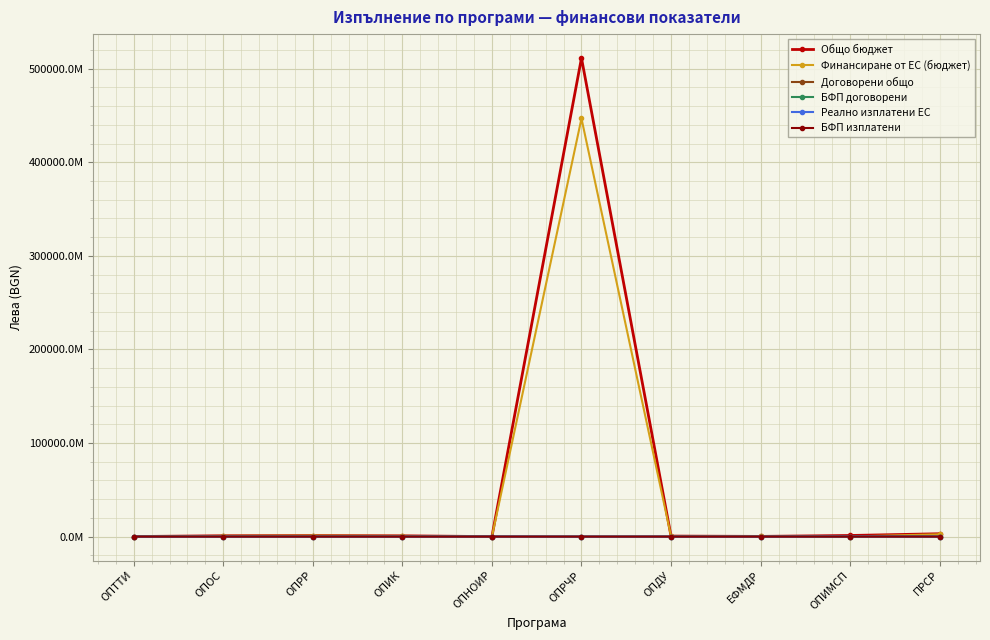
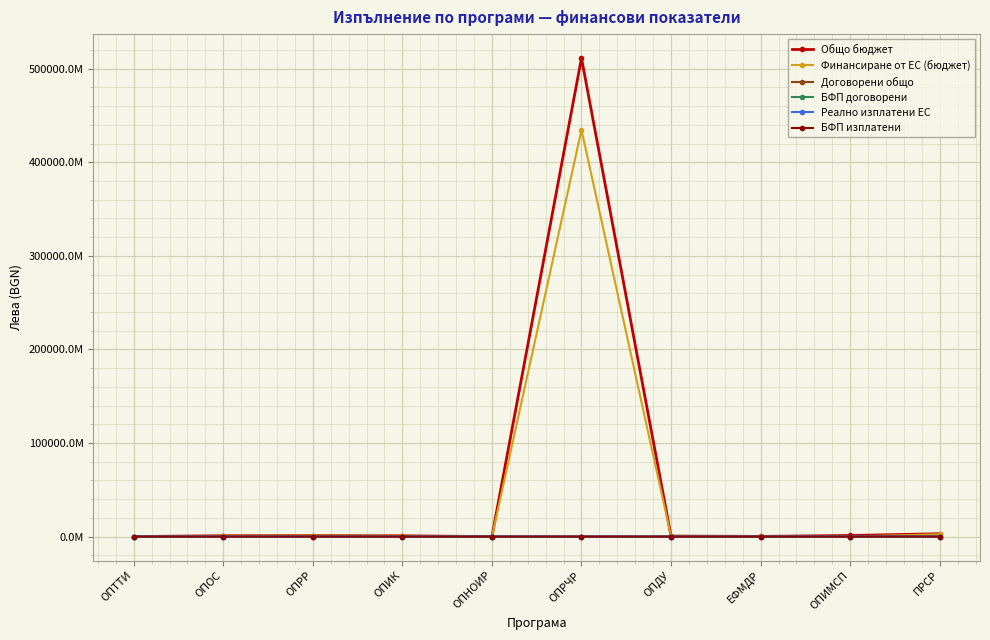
  {
    "Финансиране от ЕС (бюджет)": {
-     "ОПРЧР": 450000000000
+     "ОПРЧР": 430000000000
    }
  }
